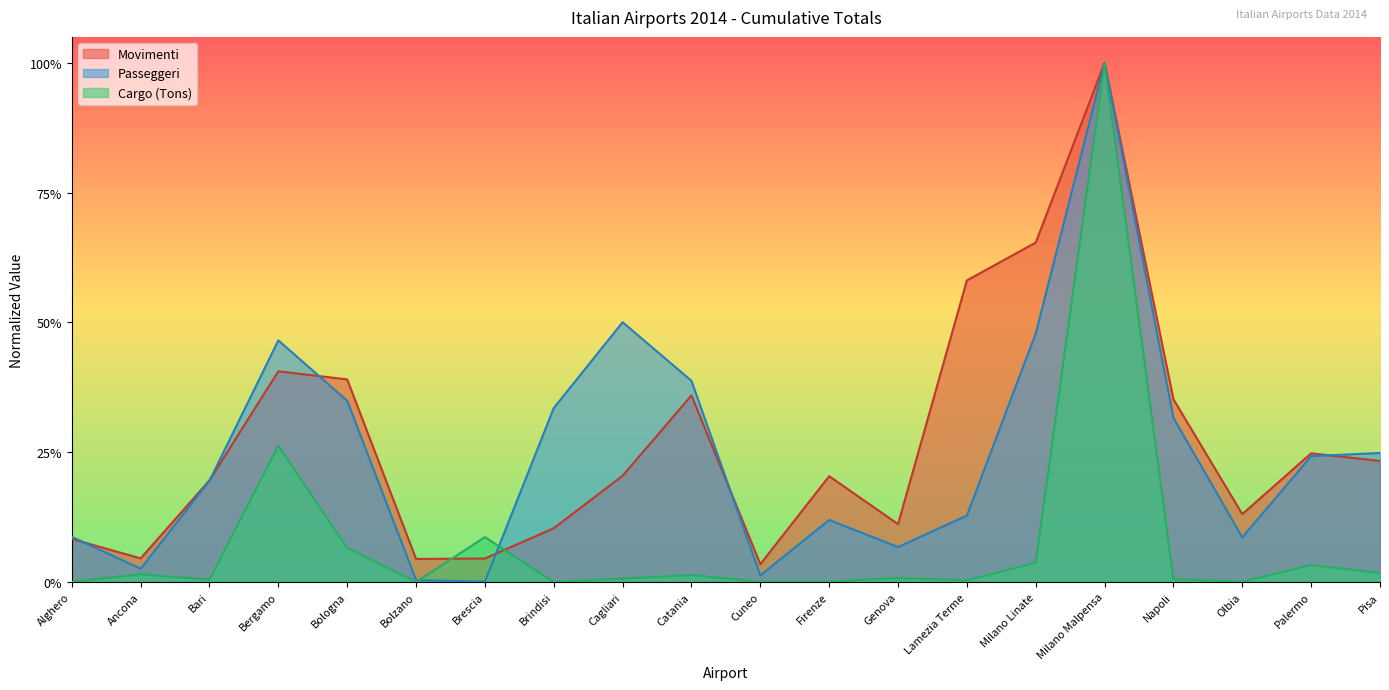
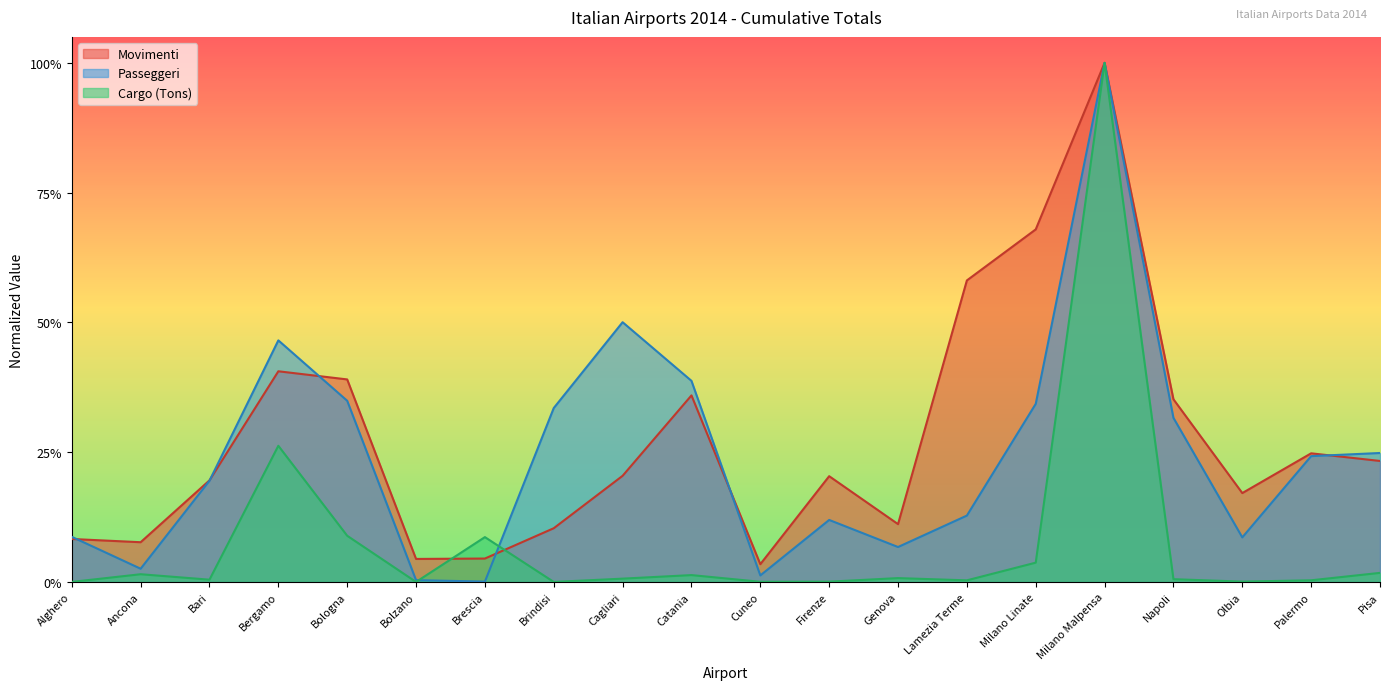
  {
    "Movimenti": {
-     "Ancona": "5%",
+     "Ancona": "8%",
      "Bergamo": "41%",
      "Bologna": "39%",
      "Bolzano": "4%",
      "Brescia": "5%",
      "Brindisi": "10%",
      "Cagliari": "20%",
      "Catania": "36%",
      "Cuneo": "3%",
      "Firenze": "20%",
      "Genova": "11%",
      "Lamezia Terme": "58%",
-     "Milano Linate": "65%",
+     "Milano Linate": "68%",
      "Napoli": "35%",
-     "Olbia": "13%",
+     "Olbia": "17%",
      "Palermo": "25%",
      "Pisa": "23%"
    },
    "Passeggeri": {
      "Ancona": "3%",
      "Bergamo": "47%",
      "Bologna": "35%",
      "Brescia": "0%",
      "Brindisi": "34%",
      "Cagliari": "50%",
      "Catania": "39%",
      "Cuneo": "1%",
      "Firenze": "12%",
      "Genova": "7%",
      "Lamezia Terme": "13%",
-     "Milano Linate": "48%",
+     "Milano Linate": "34%",
      "Napoli": "32%",
      "Olbia": "9%",
      "Palermo": "24%",
      "Pisa": "25%"
    },
    "Cargo (Tons)": {
      "Alghero": "0%",
      "Ancona": "1%",
      "Bari": "0%",
      "Bergamo": "26%",
-     "Bologna": "7%",
+     "Bologna": "9%",
      "Brescia": "9%",
      "Brindisi": "0%",
      "Cagliari": "1%",
      "Catania": "1%",
      "Cuneo": "0%",
      "Firenze": "0%",
      "Genova": "1%",
      "Lamezia Terme": "0%",
      "Milano Linate": "4%",
      "Napoli": "1%",
      "Olbia": "0%",
-     "Palermo": "3%",
+     "Palermo": "0%",
      "Pisa": "2%"
    }
  }
